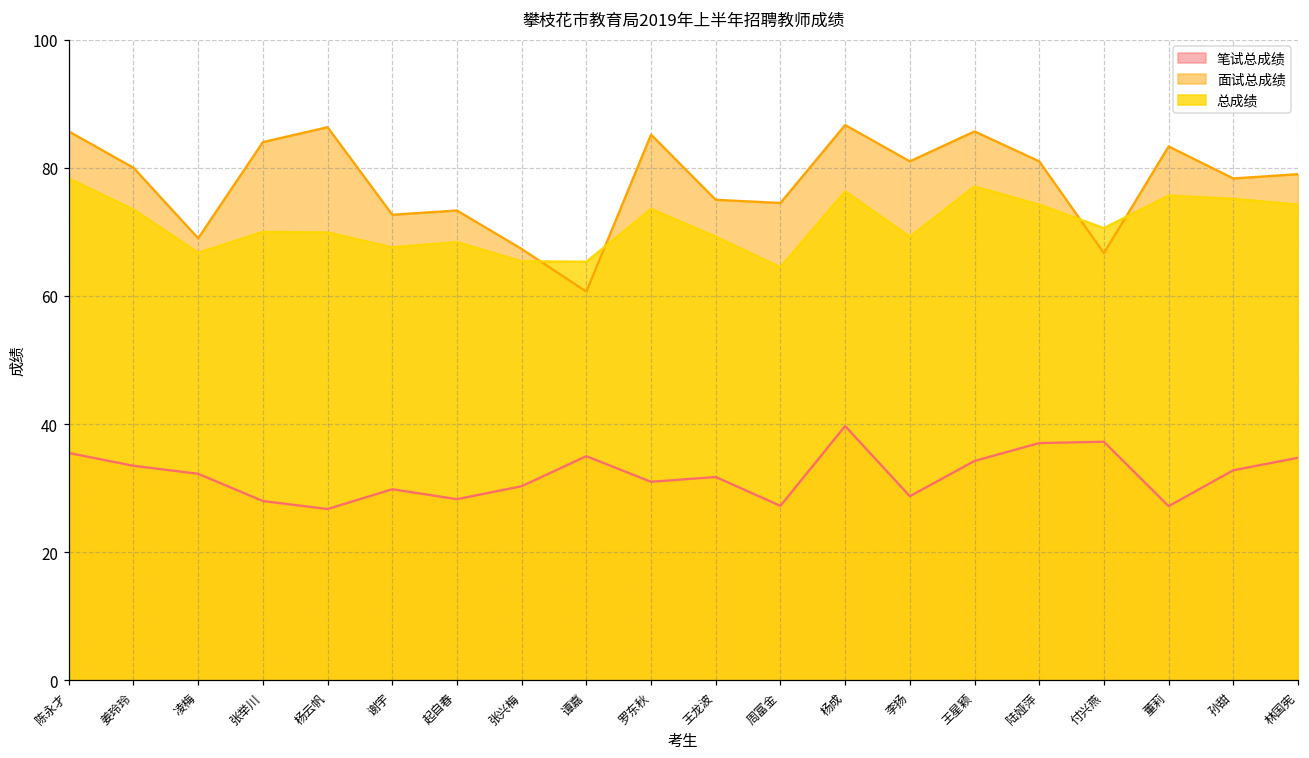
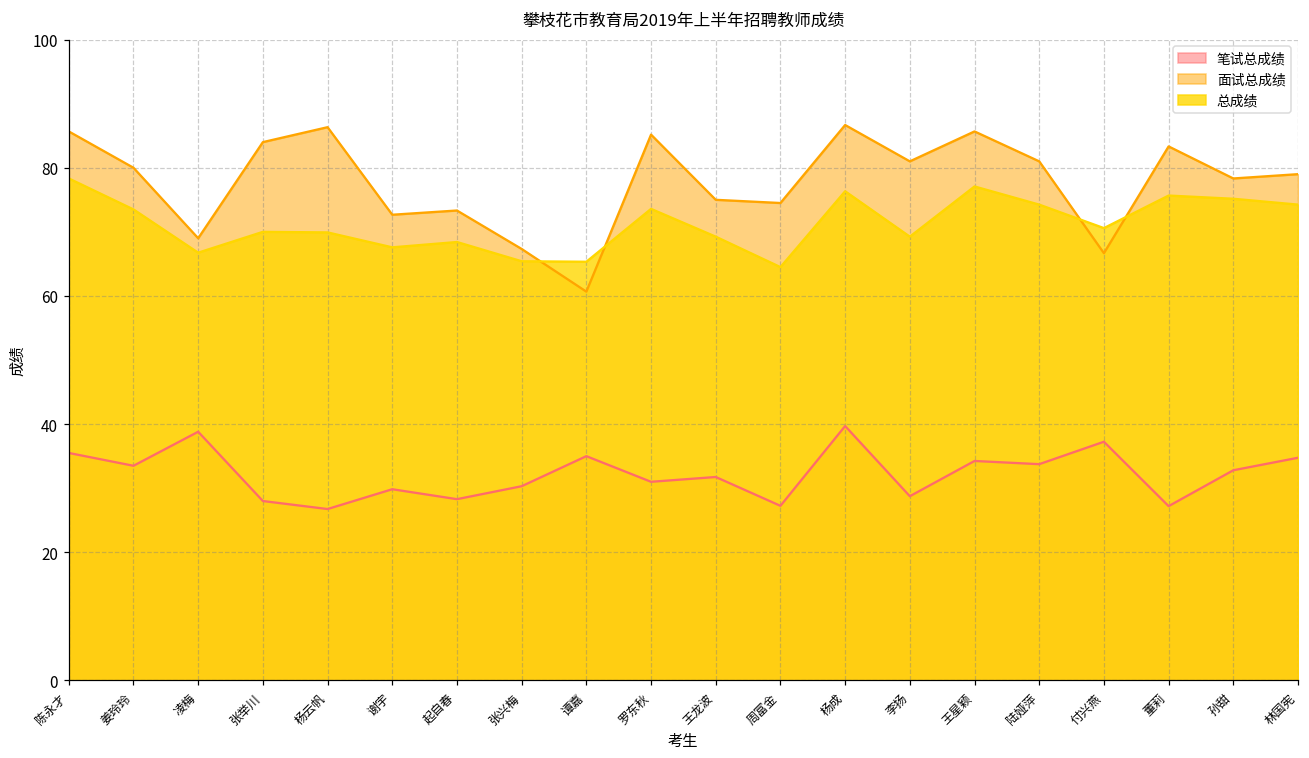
  {
    "笔试总成绩": {
      "陈永才": 36,
      "姜玲玲": 34,
-     "凌梅": 32,
+     "凌梅": 39,
      "张举川": 28,
      "杨云帆": 27,
      "谢宇": 30,
      "起自春": 28,
      "张兴梅": 30,
      "谭嘉": 35,
      "罗东秋": 31,
      "王龙波": 32,
      "周富金": 27,
      "杨成": 40,
      "李扬": 29,
      "王星颖": 34,
-     "陆娅萍": 37,
+     "陆娅萍": 34,
      "付兴燕": 37,
      "董莉": 27,
      "孙甜": 33,
      "林国宪": 35
    }
  }
